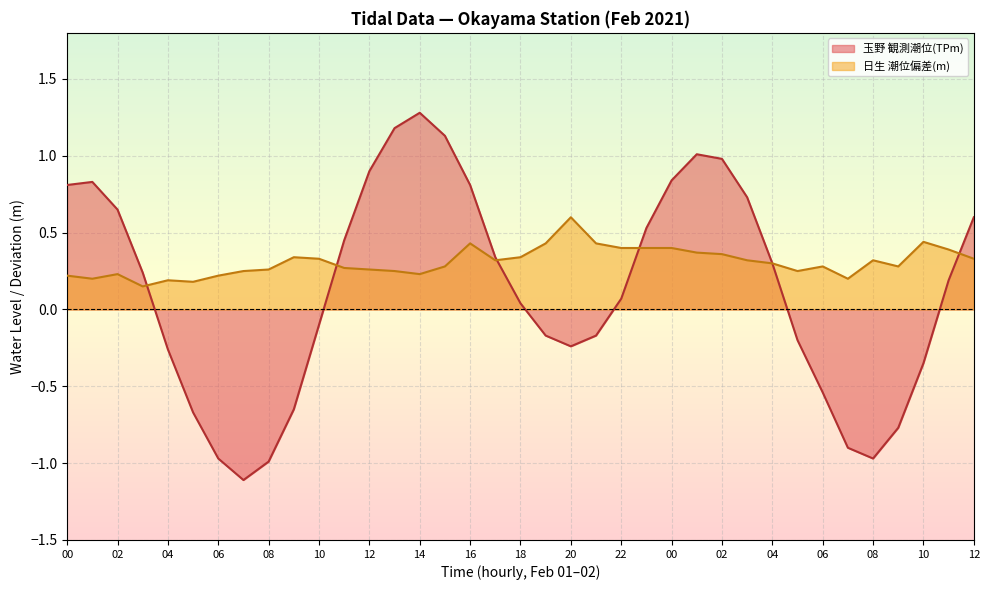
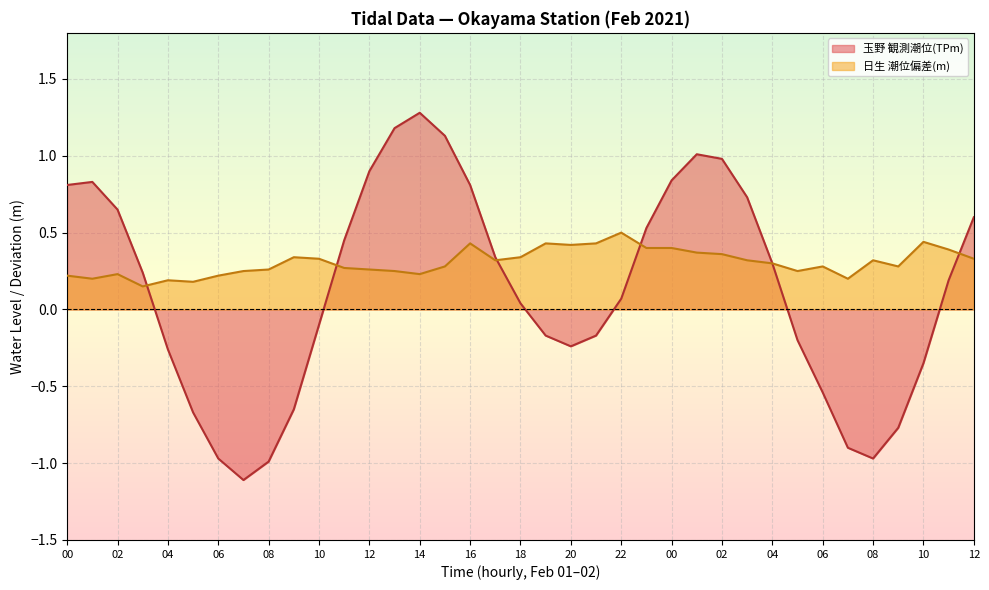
  {
    "日生 潮位偏差(m)": {
      "14": 0.23,
      "16": 0.43,
      "18": 0.34,
-     "20": 0.60,
-     "22": 0.4
+     "20": 0.42,
+     "22": 0.5
    }
  }
